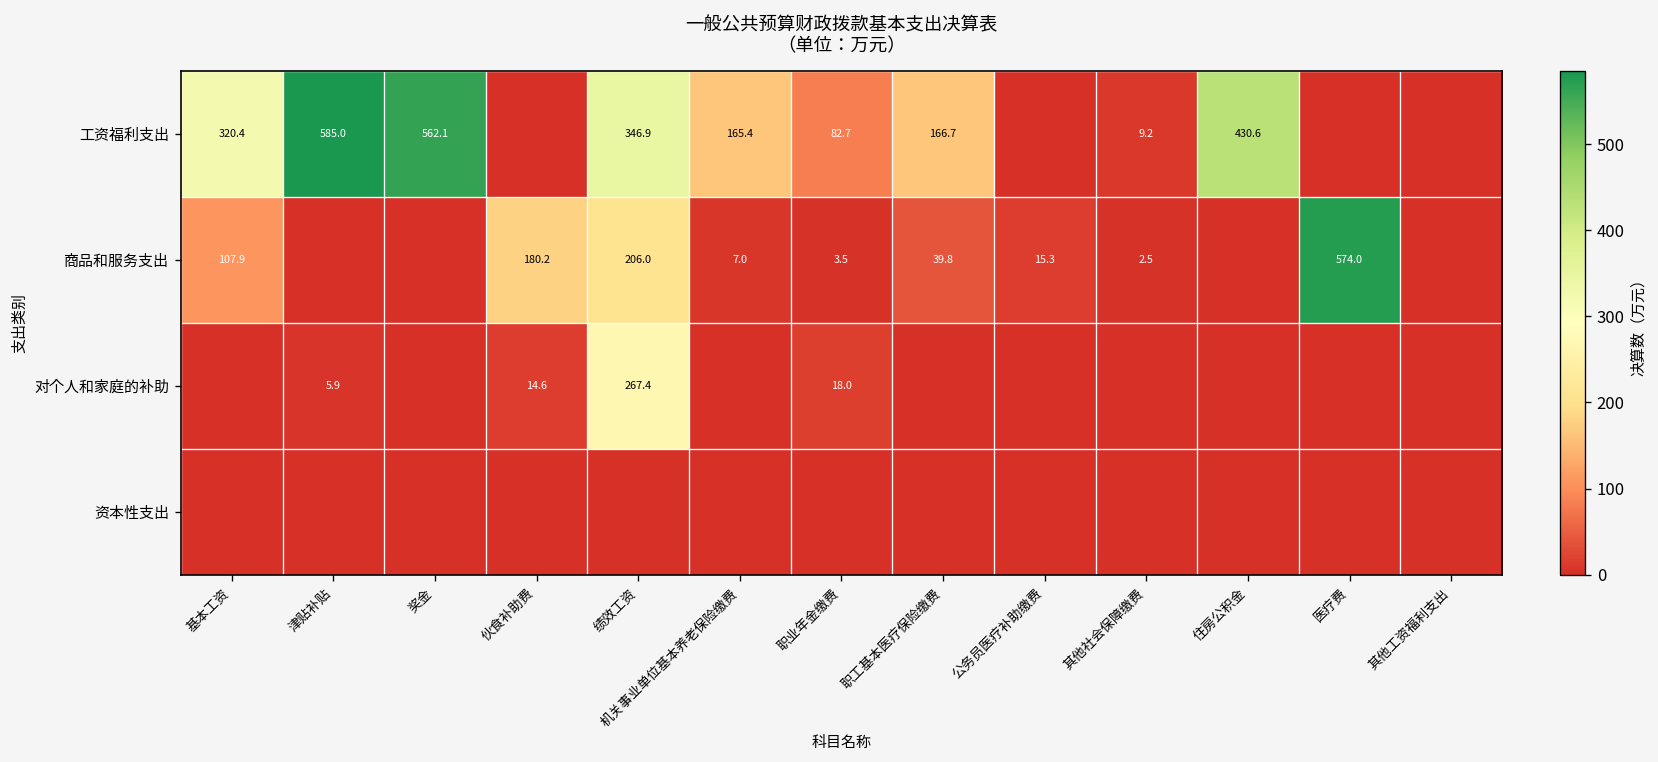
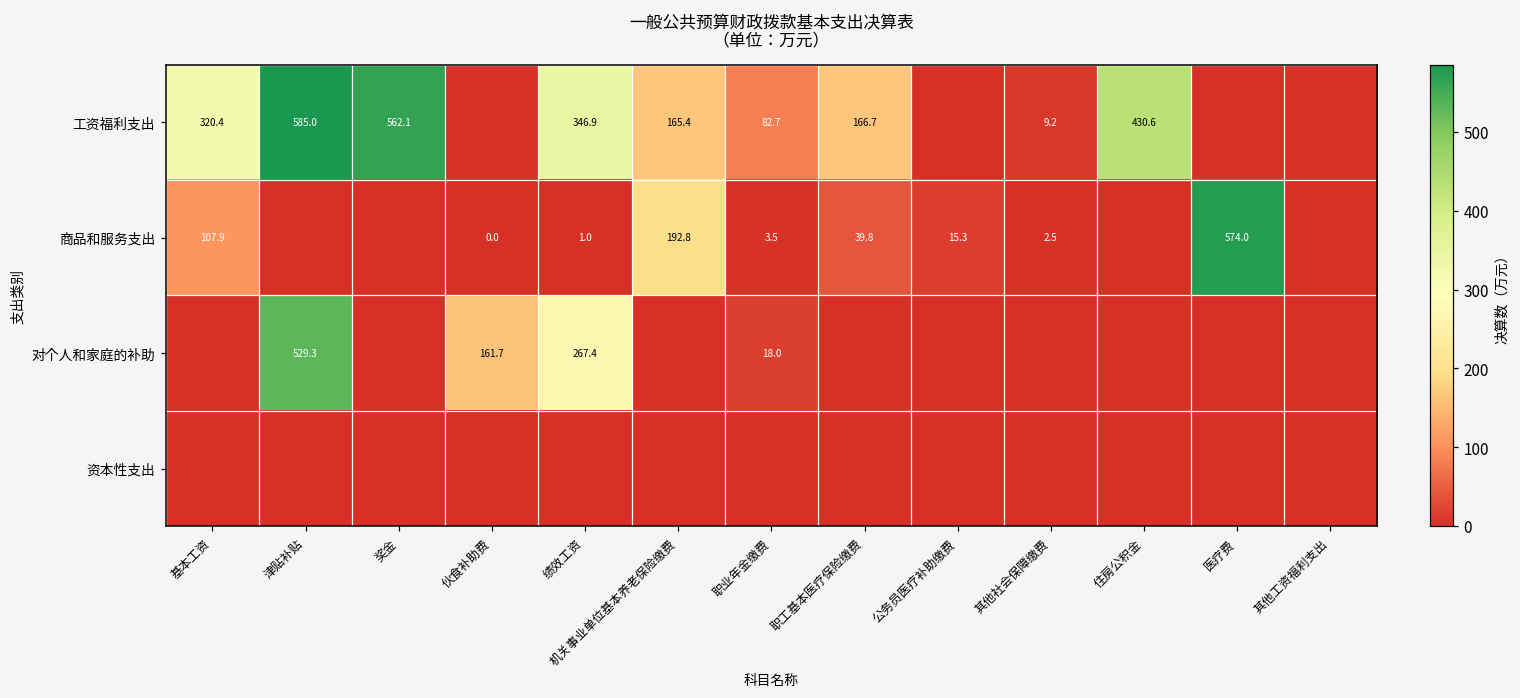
  {
    "工资福利支出": {
      "基本工资": 320.4,
      "津贴补贴": 585.0,
      "奖金": 562.1,
      "绩效工资": 346.9,
      "机关事业单位基本养老保险缴费": 165.4,
      "职业年金缴费": 82.7,
      "职工基本医疗保险缴费": 166.7,
      "其他社会保障缴费": 9.2,
      "住房公积金": 430.6
    },
    "商品和服务支出": {
      "基本工资": 107.9,
-     "伙食补助费": 180.2,
-     "绩效工资": 206.0,
-     "机关事业单位基本养老保险缴费": 7.0,
+     "伙食补助费": 0.0,
+     "绩效工资": 1.0,
+     "机关事业单位基本养老保险缴费": 192.8,
      "职业年金缴费": 3.5,
      "职工基本医疗保险缴费": 39.8,
      "公务员医疗补助缴费": 15.3,
      "其他社会保障缴费": 2.5,
      "医疗费": 574.0
    },
    "对个人和家庭的补助": {
-     "津贴补贴": 5.9,
-     "伙食补助费": 14.6,
+     "津贴补贴": 529.3,
+     "伙食补助费": 161.7,
      "绩效工资": 267.4,
      "职业年金缴费": 18.0
    }
  }
